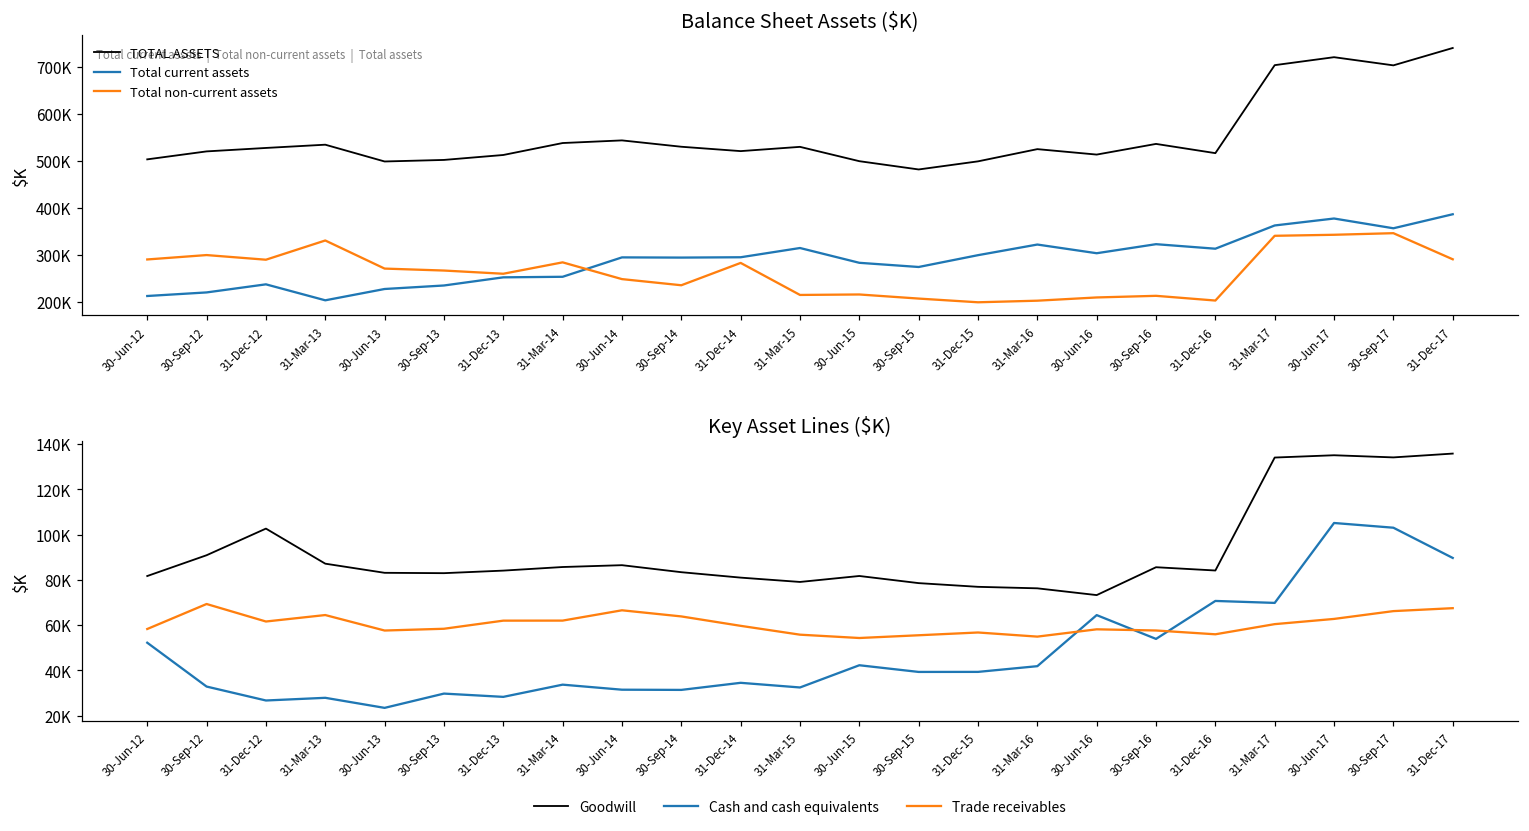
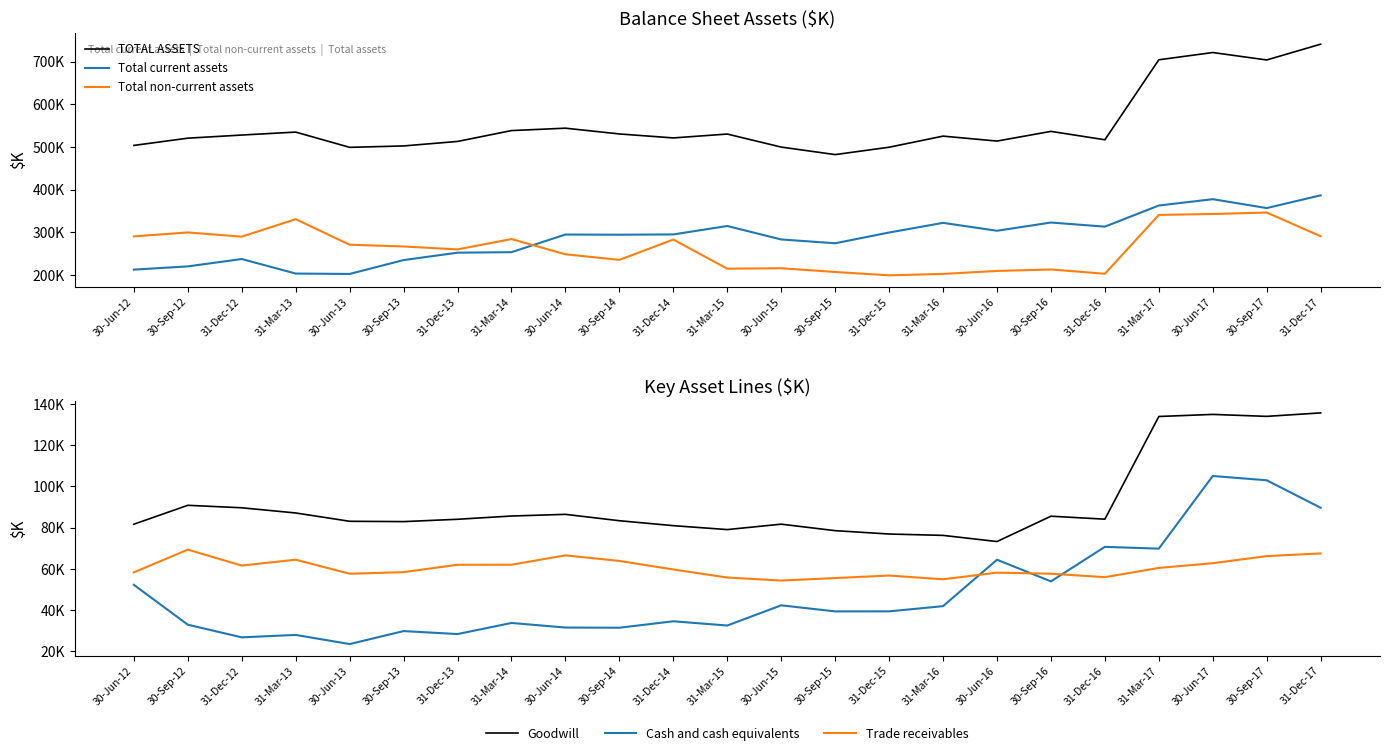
  {
    "Balance Sheet Assets ($K)": {
      "TOTAL ASSETS": {
        "30-Jun-12": 500000,
        "30-Sep-12": 520000,
        "31-Dec-12": 530000,
        "31-Mar-13": 530000,
        "30-Jun-13": 500000,
        "30-Sep-13": 500000,
        "31-Dec-13": 510000,
        "31-Mar-14": 540000,
        "30-Jun-14": 540000,
        "30-Sep-14": 530000,
        "31-Dec-14": 520000,
        "31-Mar-15": 530000,
        "30-Jun-15": 500000,
        "30-Sep-15": 480000,
        "31-Dec-15": 500000,
        "31-Mar-16": 530000,
        "30-Jun-16": 510000,
        "30-Sep-16": 540000,
        "31-Dec-16": 520000,
        "31-Mar-17": 700000,
        "30-Jun-17": 720000,
        "30-Sep-17": 700000,
        "31-Dec-17": 740000
      },
      "Total current assets": {
        "30-Jun-12": 210000,
        "30-Sep-12": 220000,
        "31-Dec-12": 240000,
        "31-Mar-13": 200000,
-       "30-Jun-13": 230000,
+       "30-Jun-13": 200000,
        "30-Sep-13": 240000,
        "31-Dec-13": 250000,
        "31-Mar-14": 250000,
        "30-Jun-14": 300000,
        "30-Sep-14": 290000,
        "31-Dec-14": 300000,
        "31-Mar-15": 320000,
        "30-Jun-15": 280000,
        "30-Sep-15": 270000,
        "31-Dec-15": 300000,
        "31-Mar-16": 320000,
        "30-Jun-16": 300000,
        "30-Sep-16": 320000,
        "31-Dec-16": 310000,
        "31-Mar-17": 360000,
        "30-Jun-17": 380000,
        "30-Sep-17": 360000,
        "31-Dec-17": 390000
      },
      "Total non-current assets": {
        "30-Jun-12": 290000,
        "30-Sep-12": 300000,
        "31-Dec-12": 290000,
        "31-Mar-13": 330000,
        "30-Jun-13": 270000,
        "30-Sep-13": 270000,
        "31-Dec-13": 260000,
        "31-Mar-14": 280000,
        "30-Jun-14": 250000,
        "30-Sep-14": 240000,
        "31-Dec-14": 280000,
        "31-Mar-15": 220000,
        "30-Jun-15": 220000,
        "30-Sep-15": 210000,
        "31-Dec-15": 200000,
        "31-Mar-16": 200000,
        "30-Jun-16": 210000,
        "30-Sep-16": 210000,
        "31-Dec-16": 200000,
        "31-Mar-17": 340000,
        "30-Jun-17": 340000,
        "30-Sep-17": 350000,
        "31-Dec-17": 290000
      }
    },
    "Key Asset Lines ($K)": {
      "Goodwill": {
        "30-Jun-12": 82000,
        "30-Sep-12": 91000,
-       "31-Dec-12": 103000,
+       "31-Dec-12": 90000,
        "31-Mar-13": 87000,
        "30-Jun-13": 83000,
        "30-Sep-13": 83000,
        "31-Dec-13": 84000,
        "31-Mar-14": 86000,
        "30-Jun-14": 86000,
        "30-Sep-14": 83000,
        "31-Dec-14": 81000,
        "31-Mar-15": 79000,
        "30-Jun-15": 82000,
        "30-Sep-15": 79000,
        "31-Dec-15": 77000,
        "31-Mar-16": 76000,
        "30-Jun-16": 73000,
        "30-Sep-16": 86000,
        "31-Dec-16": 84000,
        "31-Mar-17": 134000,
        "30-Jun-17": 135000,
        "30-Sep-17": 134000,
        "31-Dec-17": 136000
      },
      "Cash and cash equivalents": {
        "30-Jun-12": 52000,
        "30-Sep-12": 33000,
        "31-Dec-12": 27000,
        "31-Mar-13": 28000,
        "30-Jun-13": 23000,
        "30-Sep-13": 30000,
        "31-Dec-13": 28000,
        "31-Mar-14": 34000,
        "30-Jun-14": 31000,
        "30-Sep-14": 31000,
        "31-Dec-14": 35000,
        "31-Mar-15": 32000,
        "30-Jun-15": 42000,
        "30-Sep-15": 39000,
        "31-Dec-15": 39000,
        "31-Mar-16": 42000,
        "30-Jun-16": 64000,
        "30-Sep-16": 54000,
        "31-Dec-16": 71000,
        "31-Mar-17": 70000,
        "30-Jun-17": 105000,
        "30-Sep-17": 103000,
        "31-Dec-17": 90000
      },
      "Trade receivables": {
        "30-Jun-12": 58000,
        "30-Sep-12": 69000,
        "31-Dec-12": 62000,
        "31-Mar-13": 64000,
        "30-Jun-13": 58000,
        "30-Sep-13": 58000,
        "31-Dec-13": 62000,
        "31-Mar-14": 62000,
        "30-Jun-14": 67000,
        "30-Sep-14": 64000,
        "31-Dec-14": 60000,
        "31-Mar-15": 56000,
        "30-Jun-15": 54000,
        "30-Sep-15": 56000,
        "31-Dec-15": 57000,
        "31-Mar-16": 55000,
        "30-Jun-16": 58000,
        "30-Sep-16": 58000,
        "31-Dec-16": 56000,
        "31-Mar-17": 60000,
        "30-Jun-17": 63000,
        "30-Sep-17": 66000,
        "31-Dec-17": 67000
      }
    }
  }
